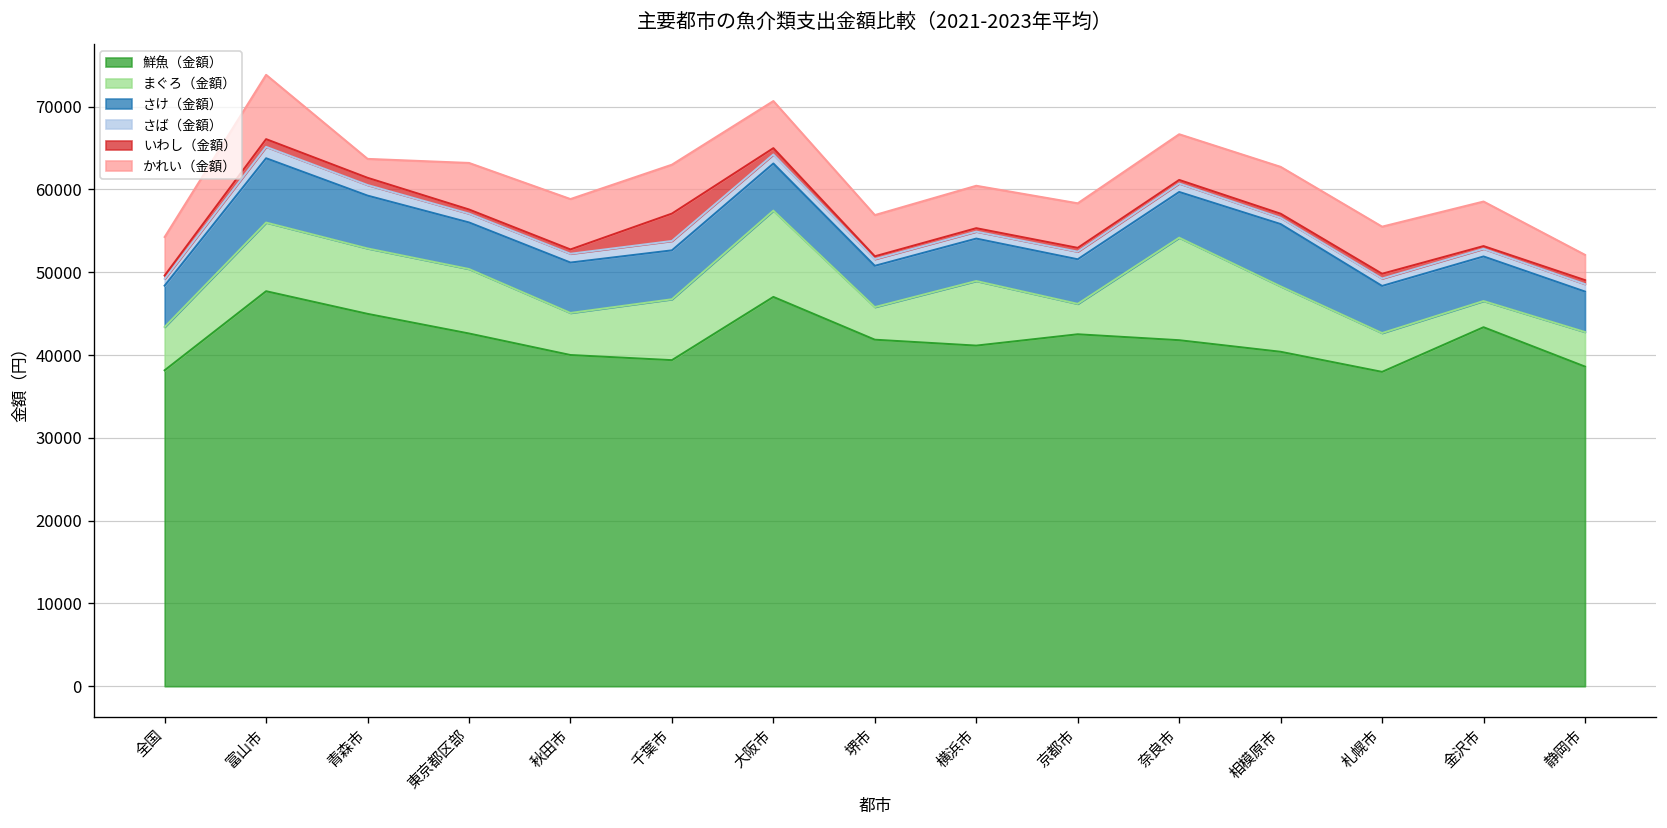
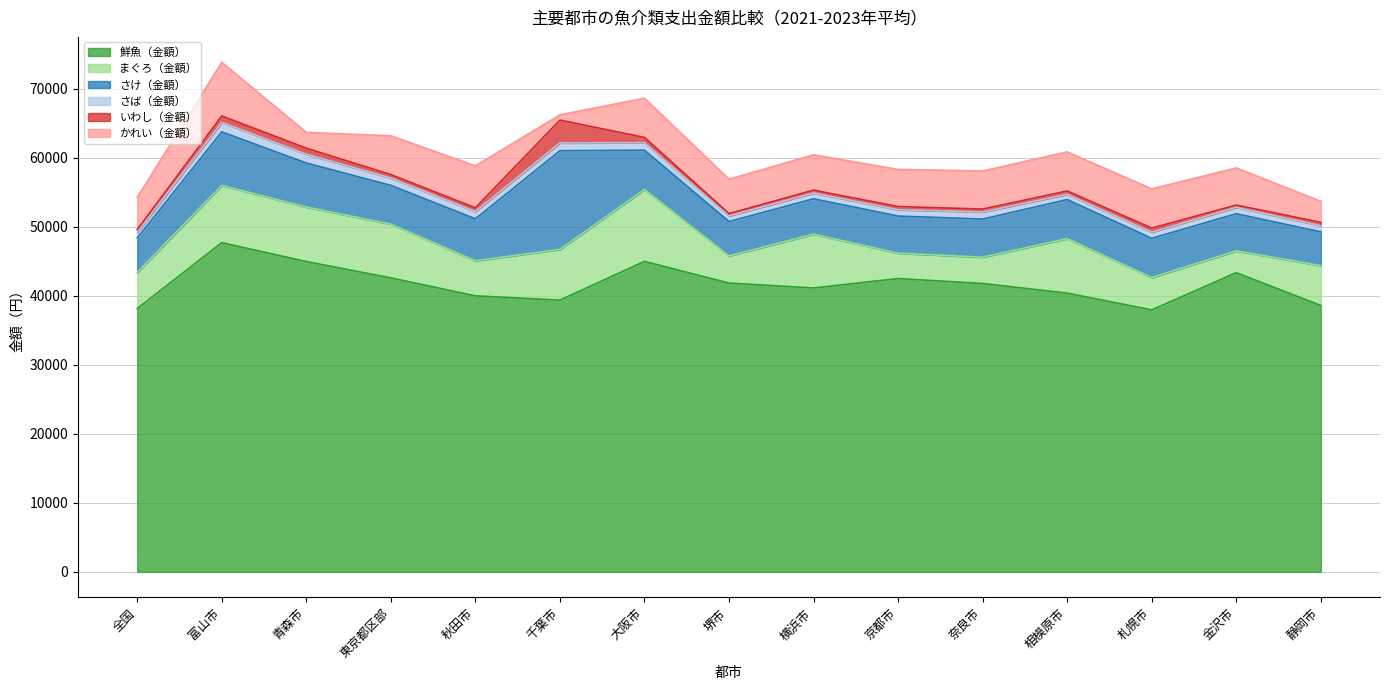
  {
    "鮮魚（金額）": {
      "全国": 38000,
      "富山市": 48000,
      "青森市": 45000,
      "東京都区部": 43000,
      "秋田市": 40000,
      "千葉市": 39000,
-     "大阪市": 47000,
+     "大阪市": 45000,
      "堺市": 42000,
      "横浜市": 41000,
      "京都市": 43000,
      "奈良市": 42000,
      "相模原市": 40000,
      "札幌市": 38000,
      "金沢市": 43000,
      "静岡市": 39000
    },
    "まぐろ（金額）": {
      "全国": 5000,
      "富山市": 8000,
      "青森市": 8000,
      "東京都区部": 8000,
      "秋田市": 5000,
      "千葉市": 7000,
      "大阪市": 10000,
      "堺市": 4000,
      "横浜市": 8000,
      "京都市": 4000,
-     "奈良市": 12000,
+     "奈良市": 4000,
      "相模原市": 8000,
      "札幌市": 5000,
      "金沢市": 3000,
-     "静岡市": 4000
+     "静岡市": 6000
    },
    "さけ（金額）": {
      "全国": 5000,
      "富山市": 8000,
      "青森市": 6000,
      "東京都区部": 6000,
      "秋田市": 6000,
-     "千葉市": 6000,
+     "千葉市": 14000,
      "大阪市": 6000,
      "堺市": 5000,
      "横浜市": 5000,
      "京都市": 5000,
      "奈良市": 6000,
-     "相模原市": 8000,
+     "相模原市": 6000,
      "札幌市": 6000,
      "金沢市": 5000,
      "静岡市": 5000
    },
    "さば（金額）": {
      "全国": 1000,
      "富山市": 1000,
      "青森市": 1000,
      "東京都区部": 1000,
      "秋田市": 1000,
      "千葉市": 1000,
      "大阪市": 1000,
      "横浜市": 1000,
      "京都市": 1000,
      "奈良市": 1000,
      "相模原市": 1000,
      "札幌市": 1000,
      "静岡市": 1000
    },
    "いわし（金額）": {
      "全国": 0,
      "富山市": 1000,
      "青森市": 1000,
      "東京都区部": 0,
      "秋田市": 1000,
      "千葉市": 3000,
      "大阪市": 1000,
      "横浜市": 0,
      "京都市": 0,
      "奈良市": 0,
      "相模原市": 0,
      "札幌市": 1000,
      "静岡市": 0
    },
    "かれい（金額）": {
      "全国": 5000,
      "富山市": 8000,
      "青森市": 2000,
      "東京都区部": 6000,
      "秋田市": 6000,
-     "千葉市": 6000,
+     "千葉市": 1000,
      "大阪市": 6000,
      "堺市": 5000,
      "横浜市": 5000,
      "京都市": 5000,
      "奈良市": 6000,
      "相模原市": 6000,
      "札幌市": 6000,
      "金沢市": 5000,
      "静岡市": 3000
    }
  }
